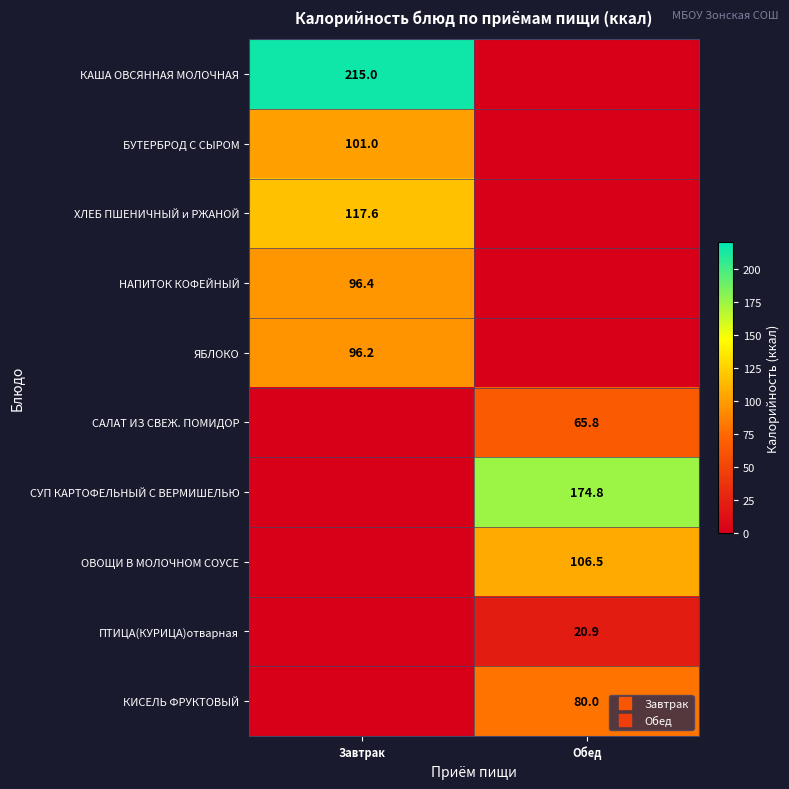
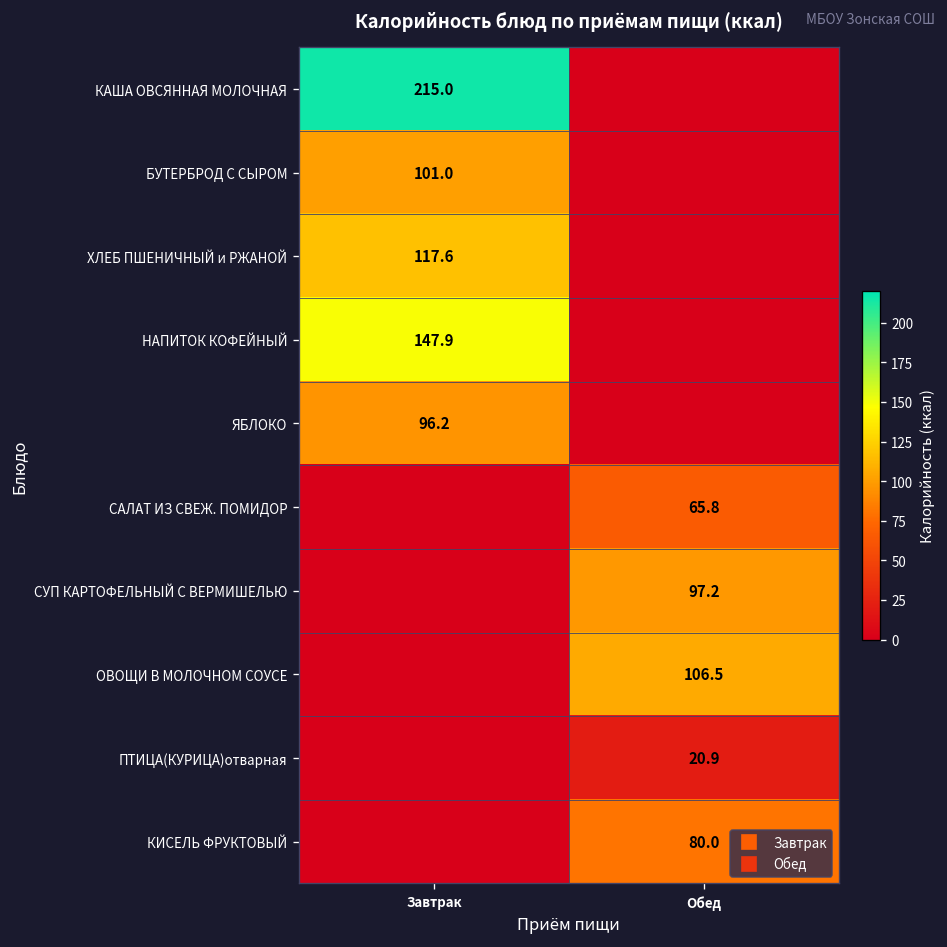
  {
    "КАША ОВСЯННАЯ МОЛОЧНАЯ": {
      "Завтрак": 215.0
    },
    "БУТЕРБРОД С СЫРОМ": {
      "Завтрак": 101.0
    },
    "ХЛЕБ ПШЕНИЧНЫЙ и РЖАНОЙ": {
      "Завтрак": 117.6
    },
    "НАПИТОК КОФЕЙНЫЙ": {
-     "Завтрак": 96.4
+     "Завтрак": 147.9
    },
    "ЯБЛОКО": {
      "Завтрак": 96.2
    },
    "САЛАТ ИЗ СВЕЖ. ПОМИДОР": {
      "Обед": 65.8
    },
    "СУП КАРТОФЕЛЬНЫЙ С ВЕРМИШЕЛЬЮ": {
-     "Обед": 174.8
+     "Обед": 97.2
    },
    "ОВОЩИ В МОЛОЧНОМ СОУСЕ": {
      "Обед": 106.5
    },
    "ПТИЦА(КУРИЦА)отварная": {
      "Обед": 20.9
    },
    "КИСЕЛЬ ФРУКТОВЫЙ": {
      "Обед": 80.0
    }
  }
